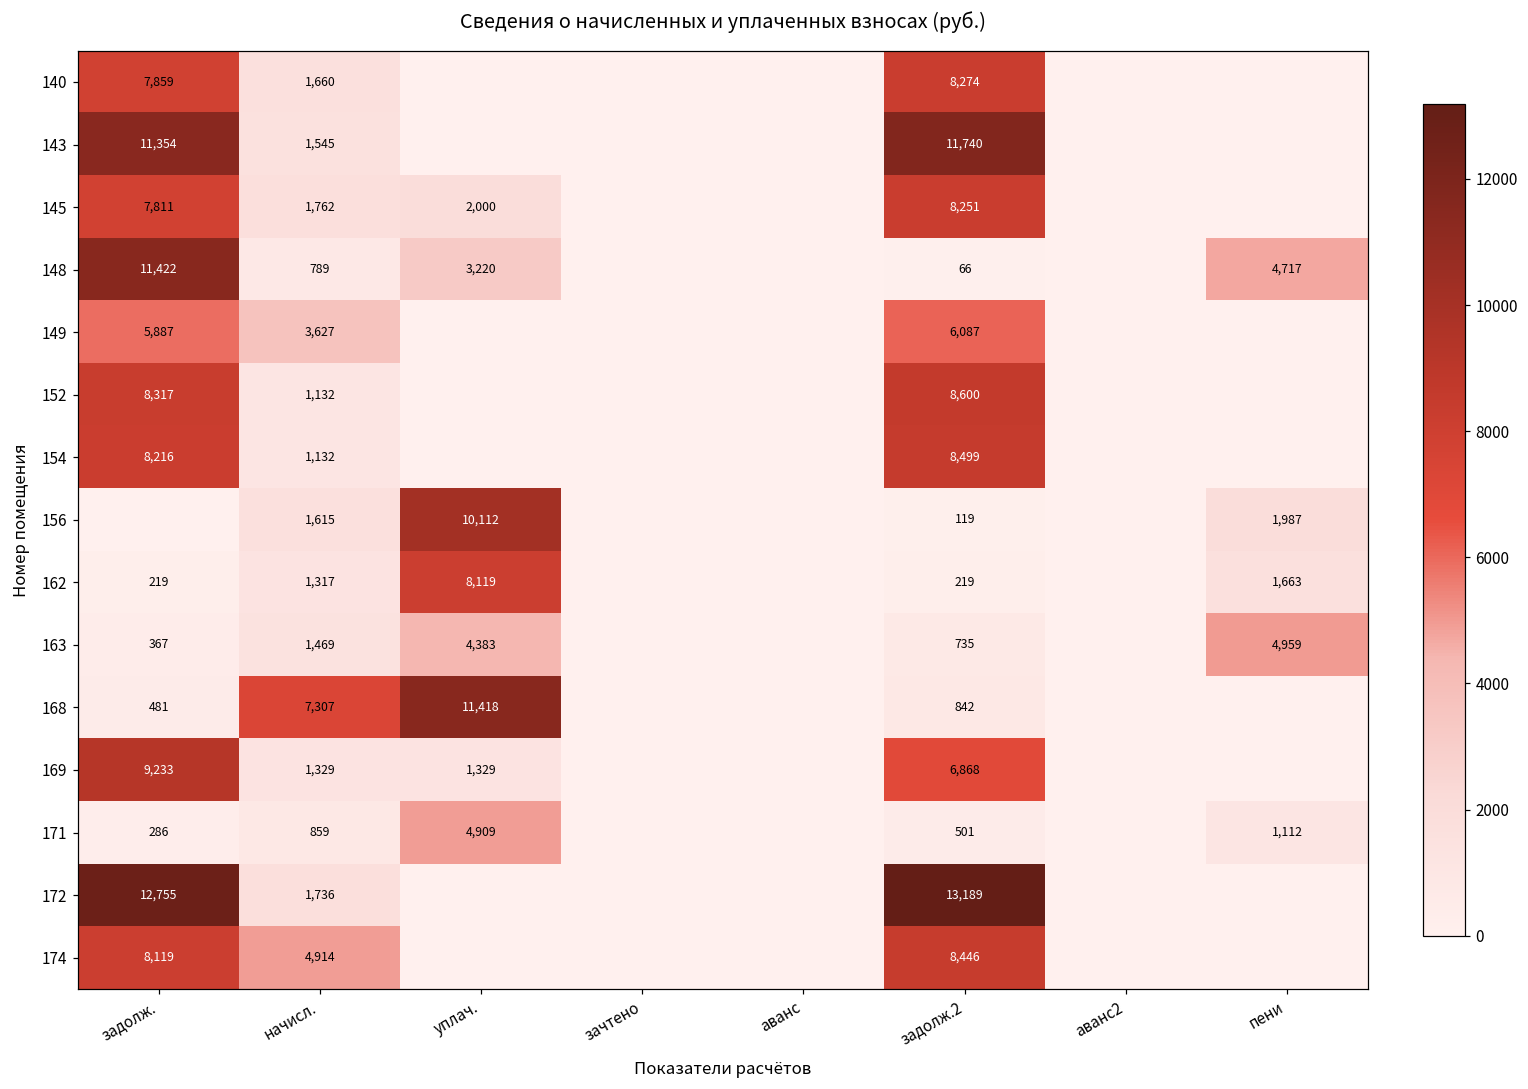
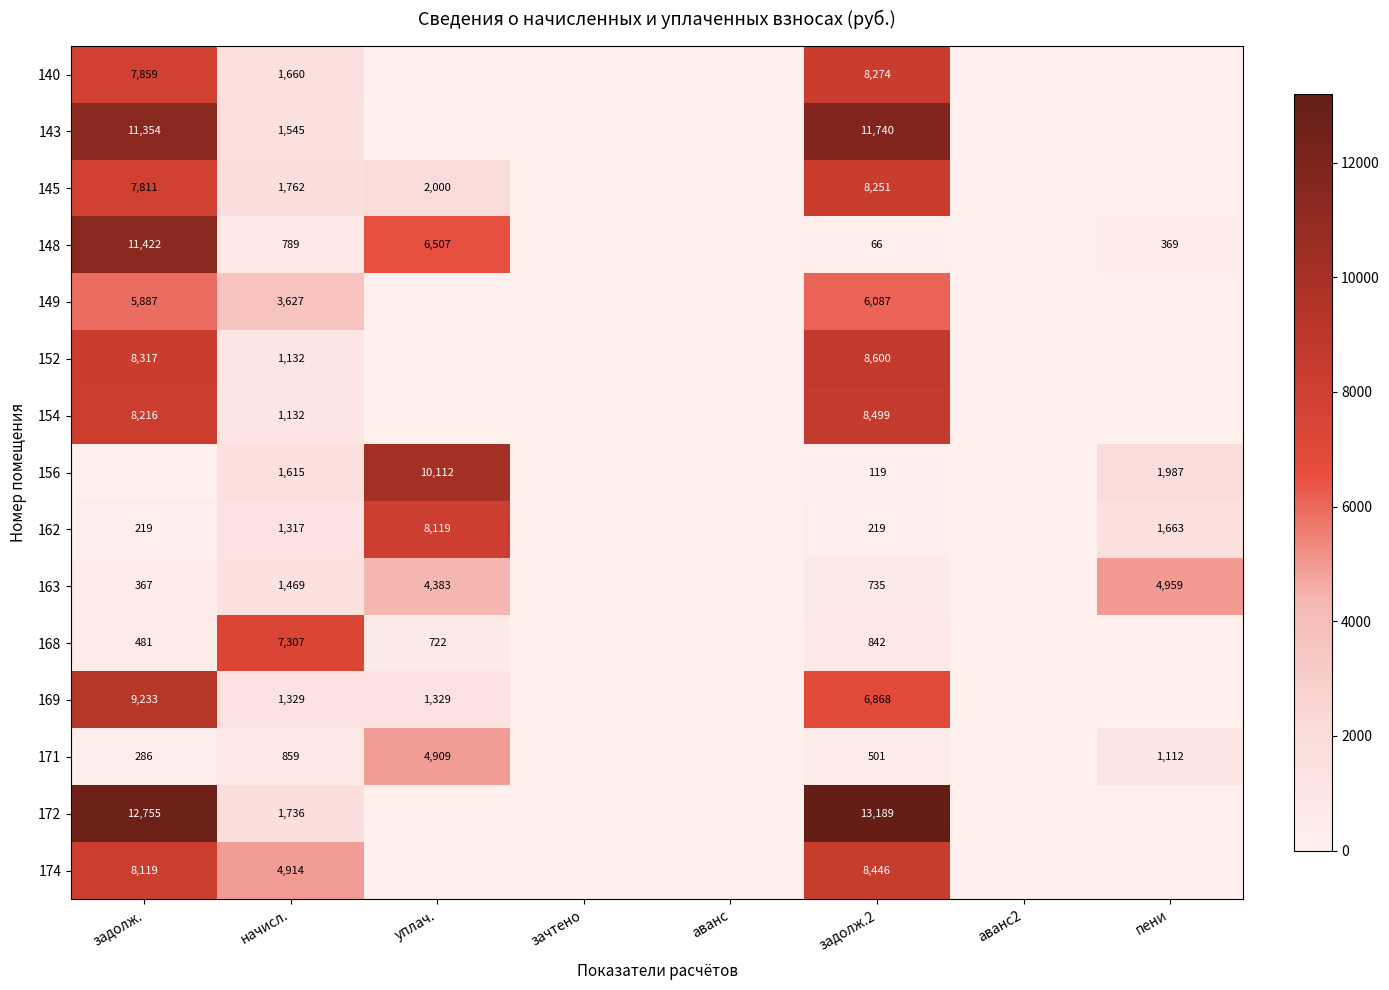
  {
    "140": {
      "задолж.": "7,859",
      "начисл.": "1,660",
      "задолж.2": "8,274"
    },
    "143": {
      "задолж.": "11,354",
      "начисл.": "1,545",
      "задолж.2": "11,740"
    },
    "145": {
      "задолж.": "7,811",
      "начисл.": "1,762",
      "уплач.": "2,000",
      "задолж.2": "8,251"
    },
    "148": {
      "задолж.": "11,422",
      "начисл.": "789",
-     "уплач.": "3,220",
+     "уплач.": "6,507",
      "задолж.2": "66",
-     "пени": "4,717"
+     "пени": "369"
    },
    "149": {
      "задолж.": "5,887",
      "начисл.": "3,627",
      "задолж.2": "6,087"
    },
    "152": {
      "задолж.": "8,317",
      "начисл.": "1,132",
      "задолж.2": "8,600"
    },
    "154": {
      "задолж.": "8,216",
      "начисл.": "1,132",
      "задолж.2": "8,499"
    },
    "156": {
      "начисл.": "1,615",
      "уплач.": "10,112",
      "задолж.2": "119",
      "пени": "1,987"
    },
    "162": {
      "задолж.": "219",
      "начисл.": "1,317",
      "уплач.": "8,119",
      "задолж.2": "219",
      "пени": "1,663"
    },
    "163": {
      "задолж.": "367",
      "начисл.": "1,469",
      "уплач.": "4,383",
      "задолж.2": "735",
      "пени": "4,959"
    },
    "168": {
      "задолж.": "481",
      "начисл.": "7,307",
-     "уплач.": "11,418",
+     "уплач.": "722",
      "задолж.2": "842"
    },
    "169": {
      "задолж.": "9,233",
      "начисл.": "1,329",
      "уплач.": "1,329",
      "задолж.2": "6,868"
    },
    "171": {
      "задолж.": "286",
      "начисл.": "859",
      "уплач.": "4,909",
      "задолж.2": "501",
      "пени": "1,112"
    },
    "172": {
      "задолж.": "12,755",
      "начисл.": "1,736",
      "задолж.2": "13,189"
    },
    "174": {
      "задолж.": "8,119",
      "начисл.": "4,914",
      "задолж.2": "8,446"
    }
  }
